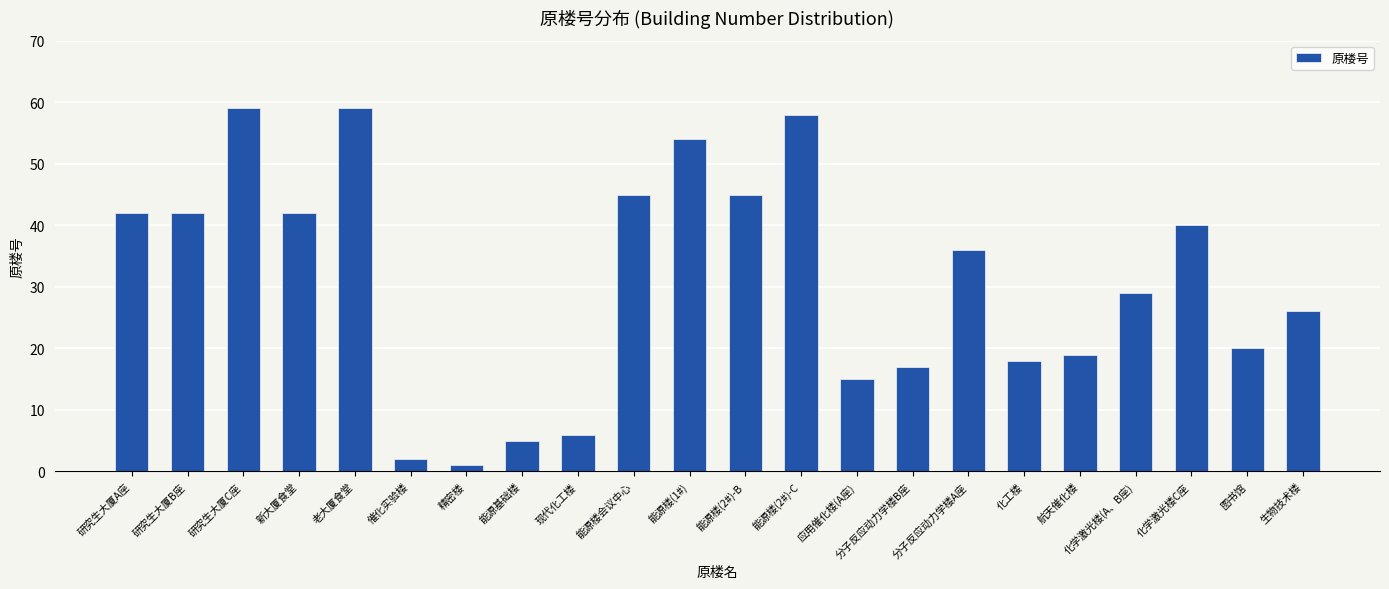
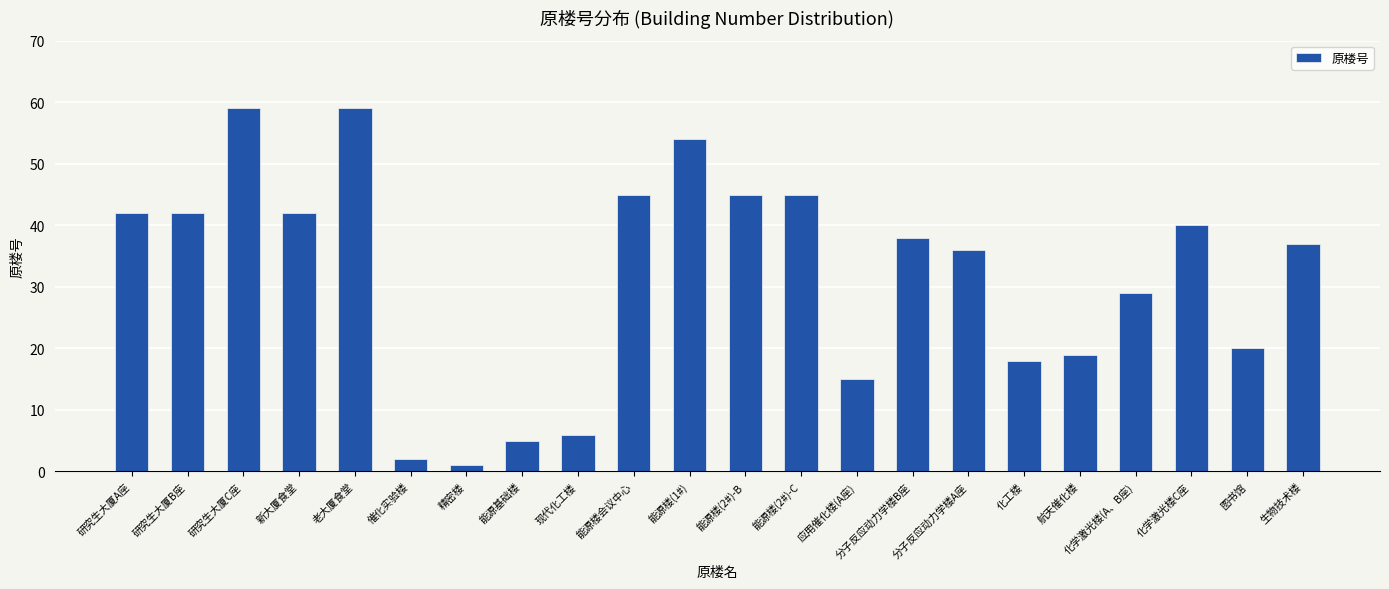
  {
    "研究生大厦A座": 42,
    "研究生大厦B座": 42,
    "研究生大厦C座": 59,
    "新大厦食堂": 42,
    "老大厦食堂": 59,
    "催化实验楼": 2,
    "精密楼": 1,
    "能源基础楼": 5,
    "现代化工楼": 6,
    "能源楼会议中心": 45,
    "能源楼(1#)": 54,
    "能源楼(2#)-B": 45,
-   "能源楼(2#)-C": 58,
+   "能源楼(2#)-C": 45,
    "应用催化楼(A座)": 15,
-   "分子反应动力学楼B座": 17,
+   "分子反应动力学楼B座": 38,
    "分子反应动力学楼A座": 36,
    "化工楼": 18,
    "航天催化楼": 19,
    "化学激光楼(A、B座)": 29,
    "化学激光楼C座": 40,
    "图书馆": 20,
-   "生物技术楼": 26
+   "生物技术楼": 37
  }
